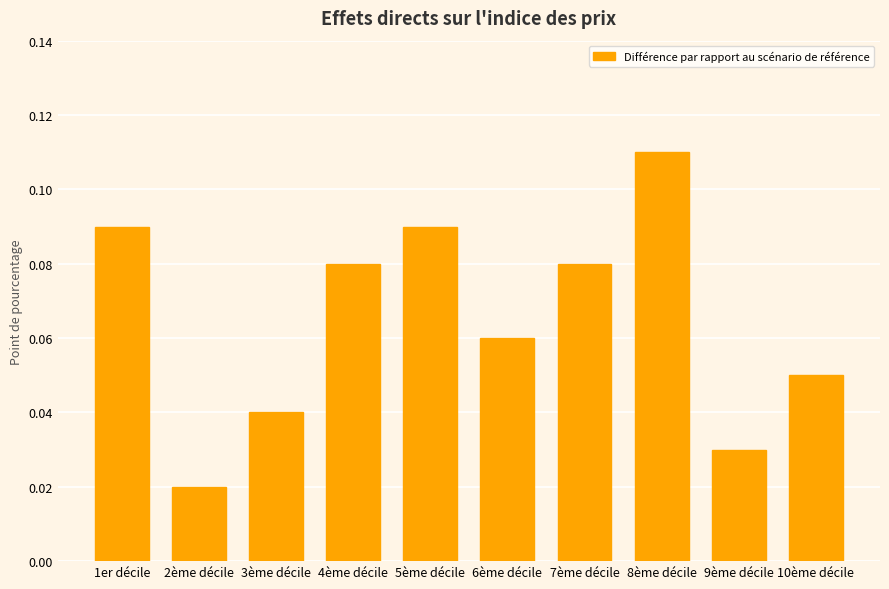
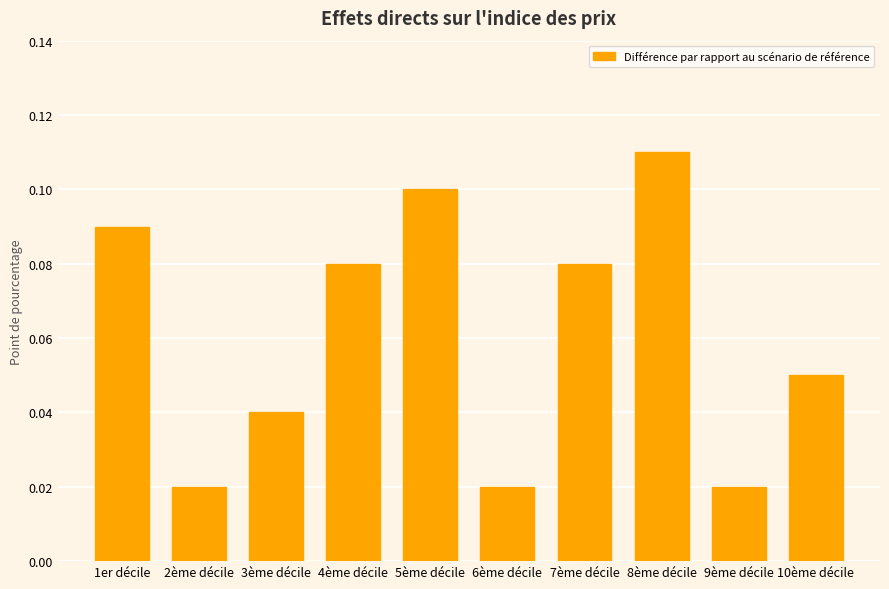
  {
    "1er décile": 0.09,
    "2ème décile": 0.02,
    "3ème décile": 0.04,
    "4ème décile": 0.08,
-   "5ème décile": 0.09,
-   "6ème décile": 0.06,
+   "5ème décile": 0.10,
+   "6ème décile": 0.02,
    "7ème décile": 0.08,
    "8ème décile": 0.11,
-   "9ème décile": 0.03,
+   "9ème décile": 0.02,
    "10ème décile": 0.05
  }
